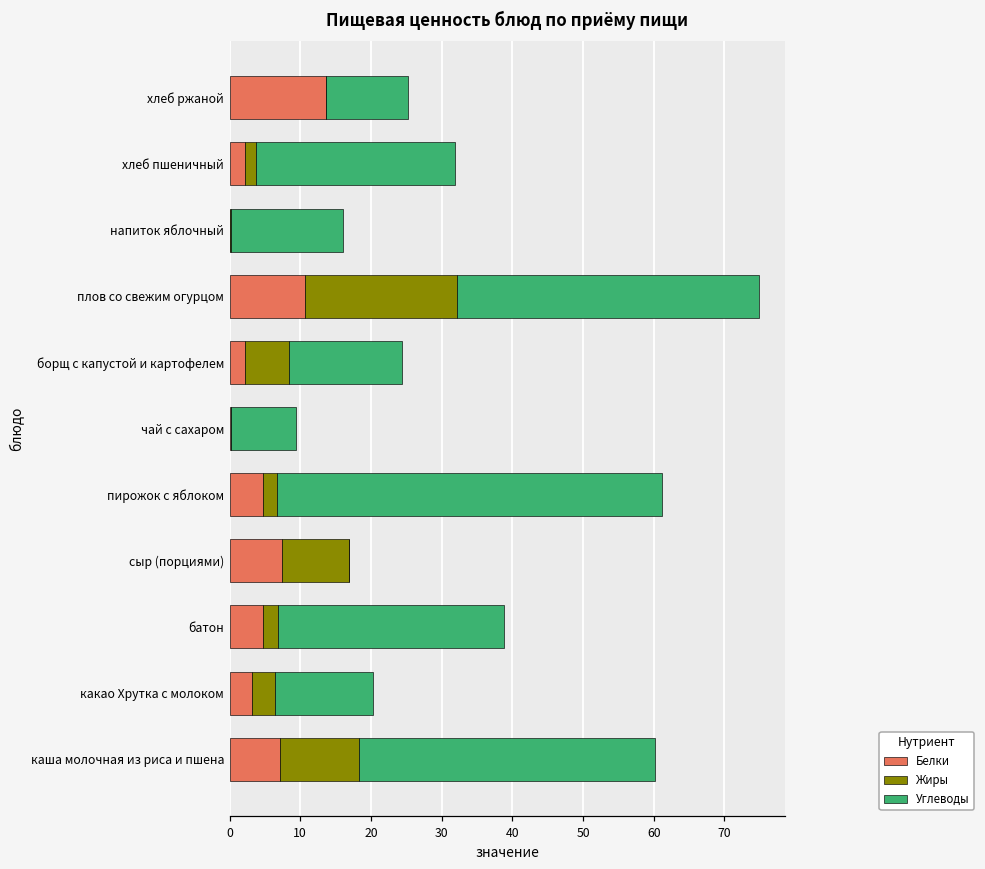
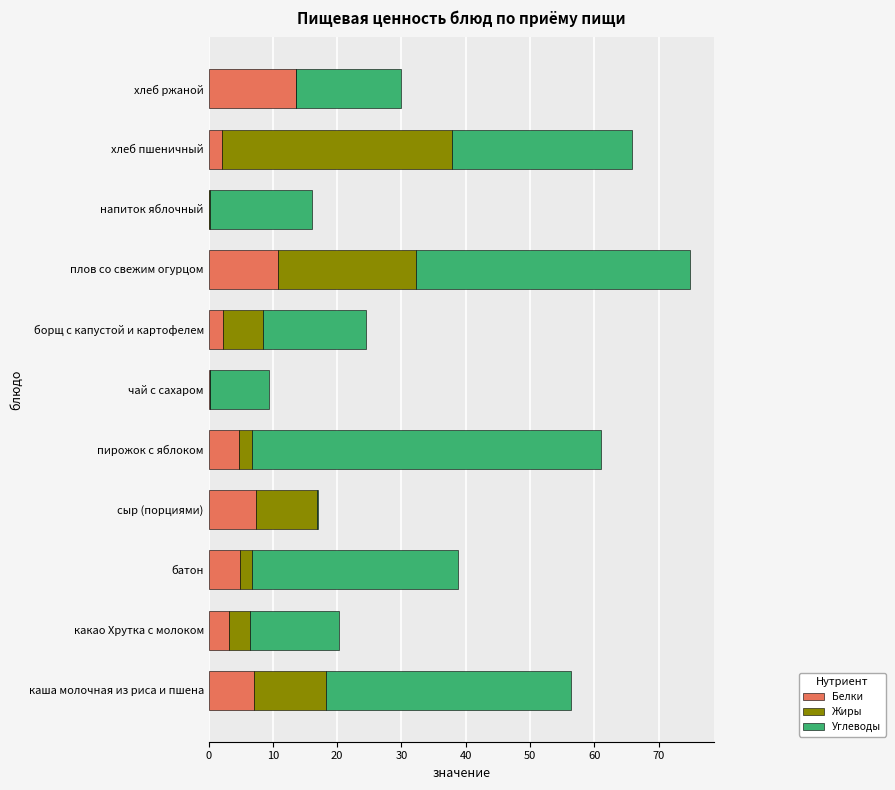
  {
    "Белки": {
      "хлеб ржаной": 14,
      "хлеб пшеничный": 2,
      "плов со свежим огурцом": 11,
      "борщ с капустой и картофелем": 2,
      "пирожок с яблоком": 5,
      "сыр (порциями)": 7,
      "батон": 5,
      "какао Хрутка с молоком": 3,
      "каша молочная из риса и пшена": 7
    },
    "Жиры": {
      "хлеб ржаной": 0,
-     "хлеб пшеничный": 2,
+     "хлеб пшеничный": 36,
      "плов со свежим огурцом": 22,
      "борщ с капустой и картофелем": 6,
      "пирожок с яблоком": 2,
      "сыр (порциями)": 9,
      "батон": 2,
      "какао Хрутка с молоком": 3,
      "каша молочная из риса и пшена": 11
    },
    "Углеводы": {
-     "хлеб ржаной": 12,
+     "хлеб ржаной": 16,
      "хлеб пшеничный": 28,
      "напиток яблочный": 16,
      "плов со свежим огурцом": 43,
      "борщ с капустой и картофелем": 16,
      "чай с сахаром": 9,
      "пирожок с яблоком": 54,
      "батон": 32,
      "какао Хрутка с молоком": 14,
-     "каша молочная из риса и пшена": 42
+     "каша молочная из риса и пшена": 38
    }
  }
